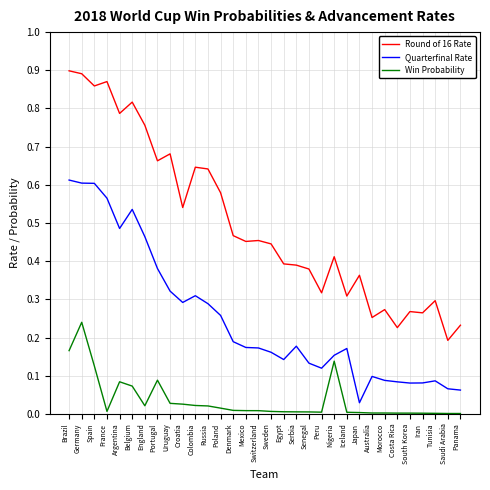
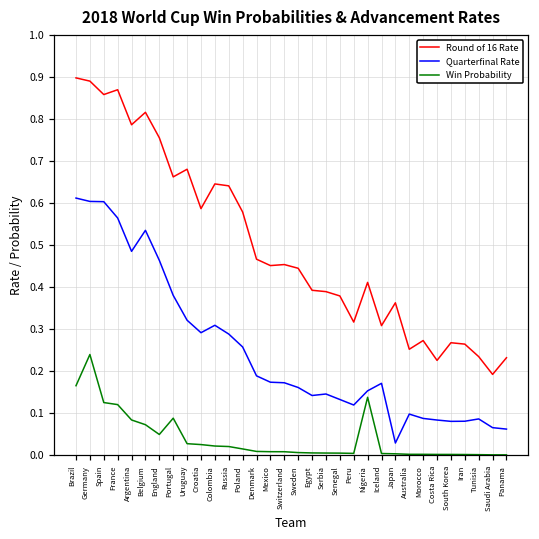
  {
    "Round of 16 Rate": {
      "Brazil": 0.90,
      "Germany": 0.89,
      "Spain": 0.86,
      "France": 0.87,
      "Argentina": 0.79,
      "Belgium": 0.82,
      "England": 0.76,
      "Portugal": 0.66,
      "Uruguay": 0.68,
-     "Croatia": 0.54,
+     "Croatia": 0.59,
      "Colombia": 0.65,
      "Russia": 0.64,
      "Poland": 0.58,
      "Denmark": 0.47,
      "Mexico": 0.45,
      "Switzerland": 0.45,
      "Sweden": 0.45,
      "Egypt": 0.39,
      "Serbia": 0.39,
      "Senegal": 0.38,
      "Peru": 0.32,
      "Nigeria": 0.41,
      "Iceland": 0.31,
      "Japan": 0.36,
      "Australia": 0.25,
      "Morocco": 0.27,
      "Costa Rica": 0.23,
      "South Korea": 0.27,
      "Iran": 0.26,
-     "Tunisia": 0.30,
+     "Tunisia": 0.23,
      "Saudi Arabia": 0.19,
      "Panama": 0.23
    },
    "Quarterfinal Rate": {
      "Brazil": 0.61,
      "Germany": 0.60,
      "Spain": 0.60,
      "France": 0.56,
      "Argentina": 0.49,
      "Belgium": 0.54,
      "England": 0.46,
      "Portugal": 0.38,
      "Uruguay": 0.32,
      "Croatia": 0.29,
      "Colombia": 0.31,
      "Russia": 0.29,
      "Poland": 0.26,
      "Denmark": 0.19,
      "Mexico": 0.17,
      "Switzerland": 0.17,
      "Sweden": 0.16,
      "Egypt": 0.14,
-     "Serbia": 0.18,
+     "Serbia": 0.15,
      "Senegal": 0.13,
      "Peru": 0.12,
      "Nigeria": 0.15,
      "Iceland": 0.17,
      "Japan": 0.03,
      "Australia": 0.10,
      "Morocco": 0.09,
      "Costa Rica": 0.08,
      "South Korea": 0.08,
      "Iran": 0.08,
      "Tunisia": 0.09,
      "Saudi Arabia": 0.07,
      "Panama": 0.06
    },
    "Win Probability": {
      "Brazil": 0.17,
      "Germany": 0.24,
      "Spain": 0.13,
-     "France": 0.01,
+     "France": 0.12,
      "Argentina": 0.08,
      "Belgium": 0.07,
-     "England": 0.02,
+     "England": 0.05,
      "Portugal": 0.09,
      "Uruguay": 0.03,
      "Croatia": 0.03,
      "Colombia": 0.02,
      "Russia": 0.02,
      "Poland": 0.01,
      "Denmark": 0.01,
      "Mexico": 0.01,
      "Switzerland": 0.01,
      "Sweden": 0.01,
      "Egypt": 0.01,
      "Serbia": 0.01,
      "Senegal": 0.01,
      "Peru": 0.00,
      "Nigeria": 0.14,
      "Iceland": 0.00,
      "Japan": 0.00,
      "Australia": 0.00,
      "Morocco": 0.00,
      "Costa Rica": 0.00,
      "South Korea": 0.00,
      "Iran": 0.00,
      "Tunisia": 0.00,
      "Saudi Arabia": 0.00,
      "Panama": 0.00
    }
  }
